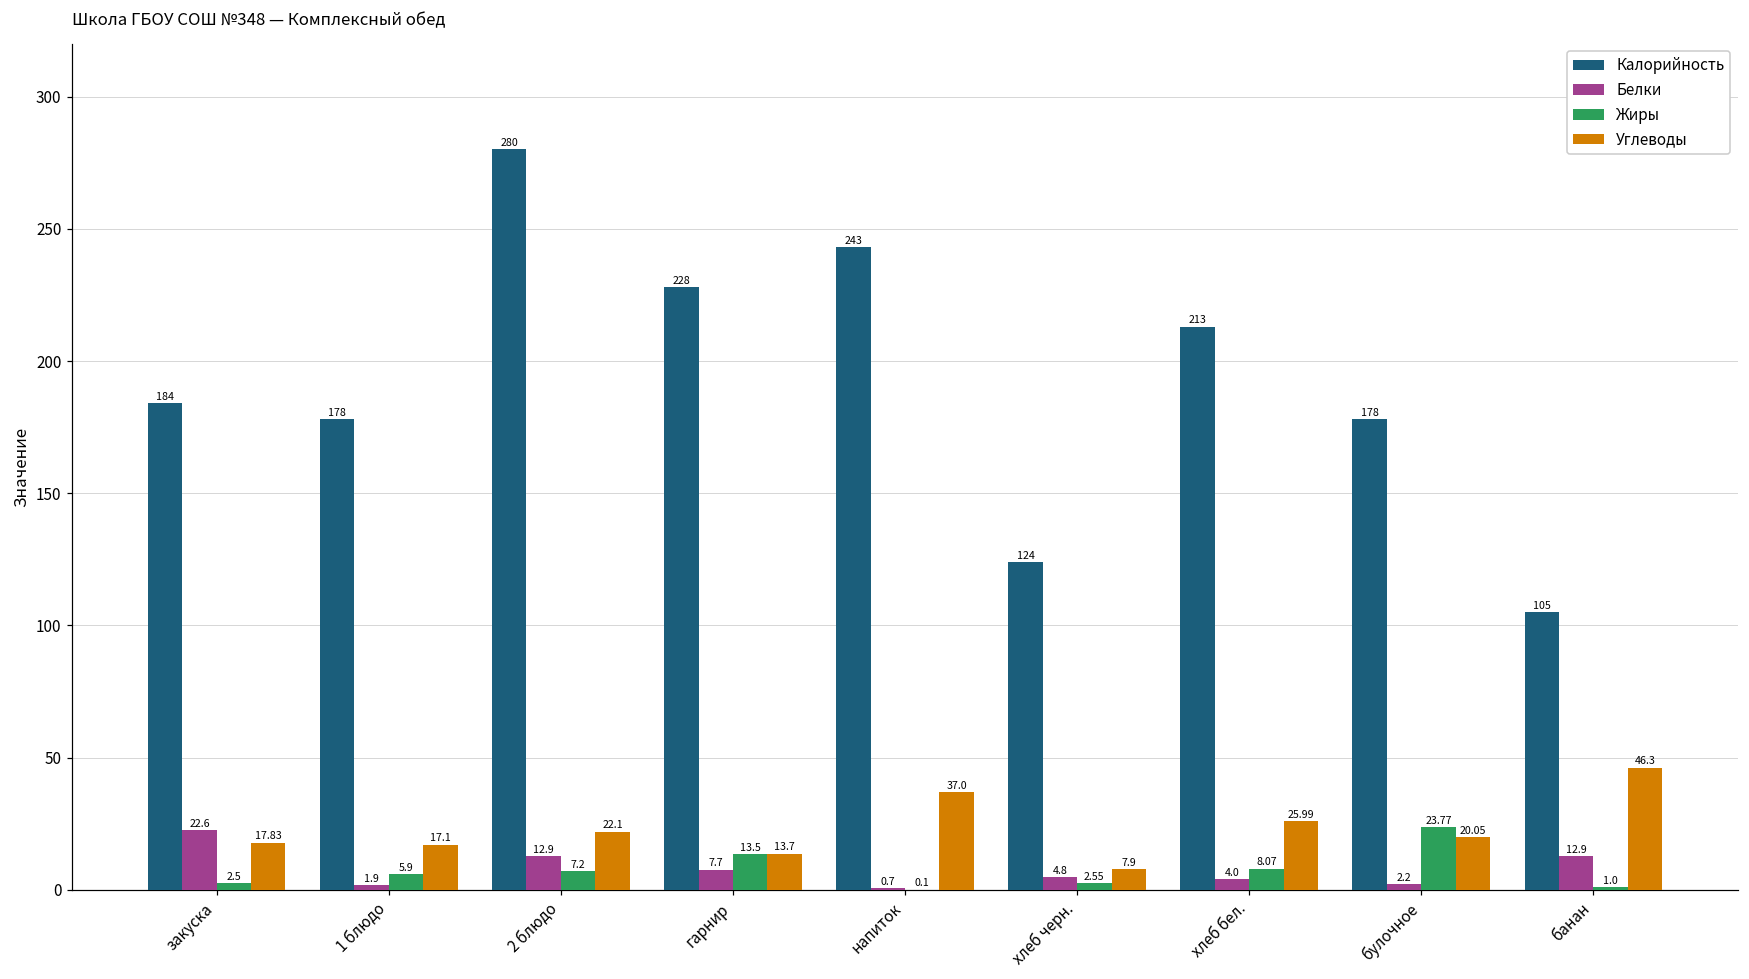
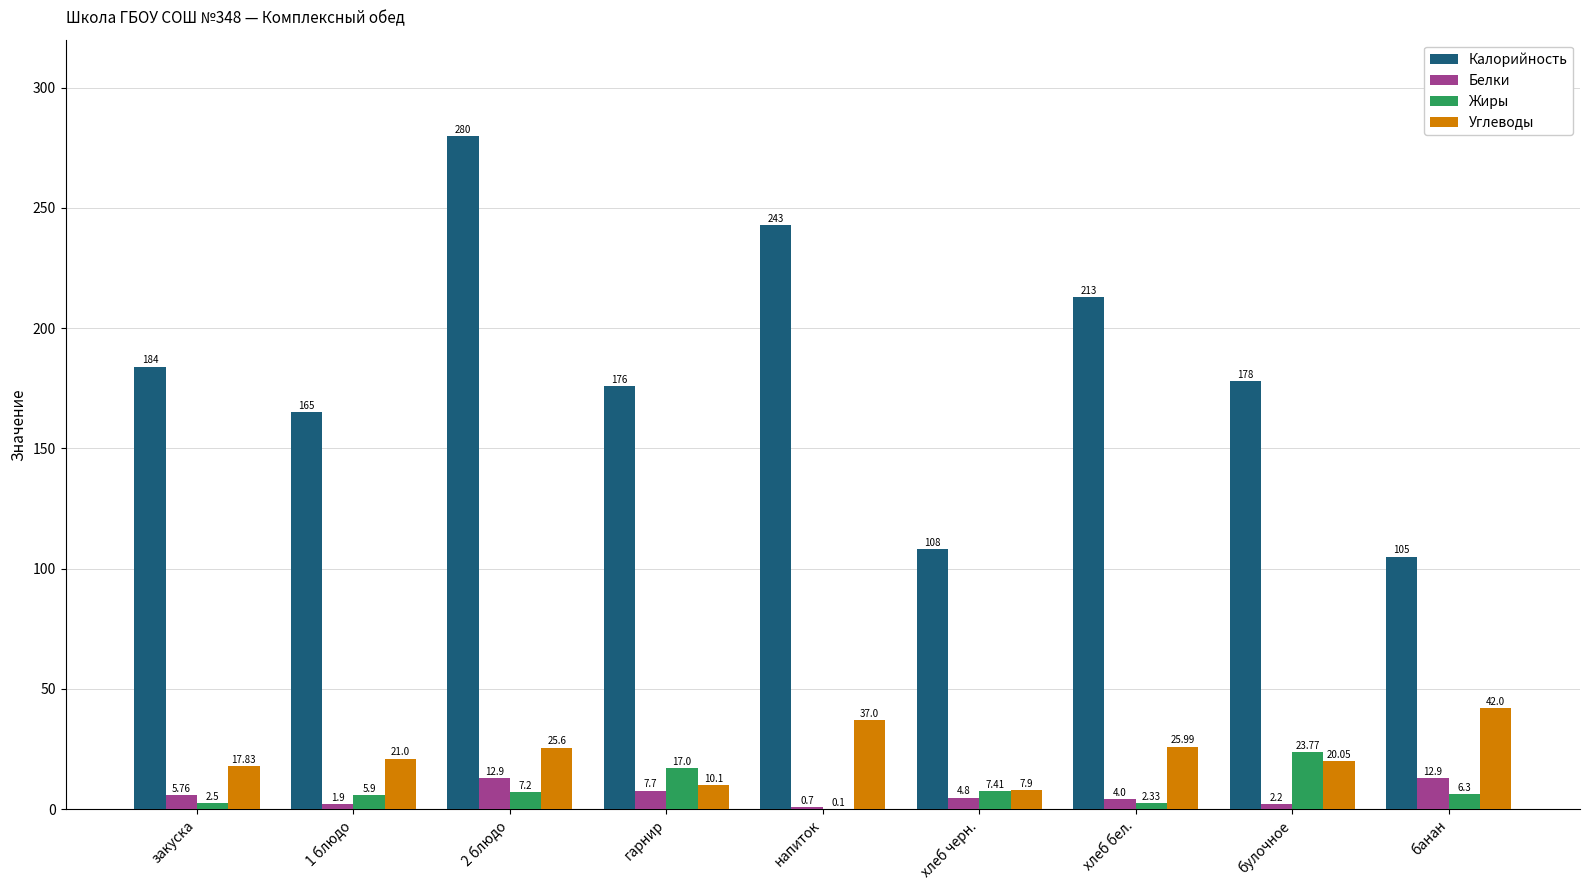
  {
    "Калорийность": {
      "закуска": 184,
-     "1 блюдо": 178,
+     "1 блюдо": 165,
      "2 блюдо": 280,
-     "гарнир": 228,
+     "гарнир": 176,
      "напиток": 243,
-     "хлеб черн.": 124,
+     "хлеб черн.": 108,
      "хлеб бел.": 213,
      "булочное": 178,
      "банан": 105
    },
    "Белки": {
-     "закуска": 22.6,
+     "закуска": 5.76,
      "1 блюдо": 1.9,
      "2 блюдо": 12.9,
      "гарнир": 7.7,
      "напиток": 0.7,
      "хлеб черн.": 4.8,
      "хлеб бел.": 4.0,
      "булочное": 2.2,
      "банан": 12.9
    },
    "Жиры": {
      "закуска": 2.5,
      "1 блюдо": 5.9,
      "2 блюдо": 7.2,
-     "гарнир": 13.5,
+     "гарнир": 17.0,
      "напиток": 0.1,
-     "хлеб черн.": 2.55,
-     "хлеб бел.": 8.07,
+     "хлеб черн.": 7.41,
+     "хлеб бел.": 2.33,
      "булочное": 23.77,
-     "банан": 1.0
+     "банан": 6.3
    },
    "Углеводы": {
      "закуска": 17.83,
-     "1 блюдо": 17.1,
-     "2 блюдо": 22.1,
-     "гарнир": 13.7,
+     "1 блюдо": 21.0,
+     "2 блюдо": 25.6,
+     "гарнир": 10.1,
      "напиток": 37.0,
      "хлеб черн.": 7.9,
      "хлеб бел.": 25.99,
      "булочное": 20.05,
-     "банан": 46.3
+     "банан": 42.0
    }
  }
